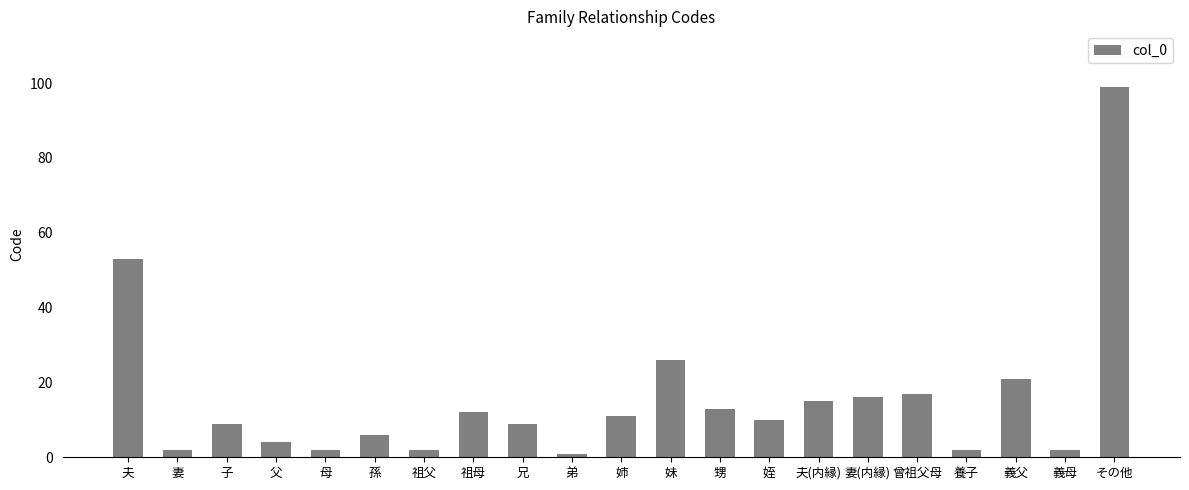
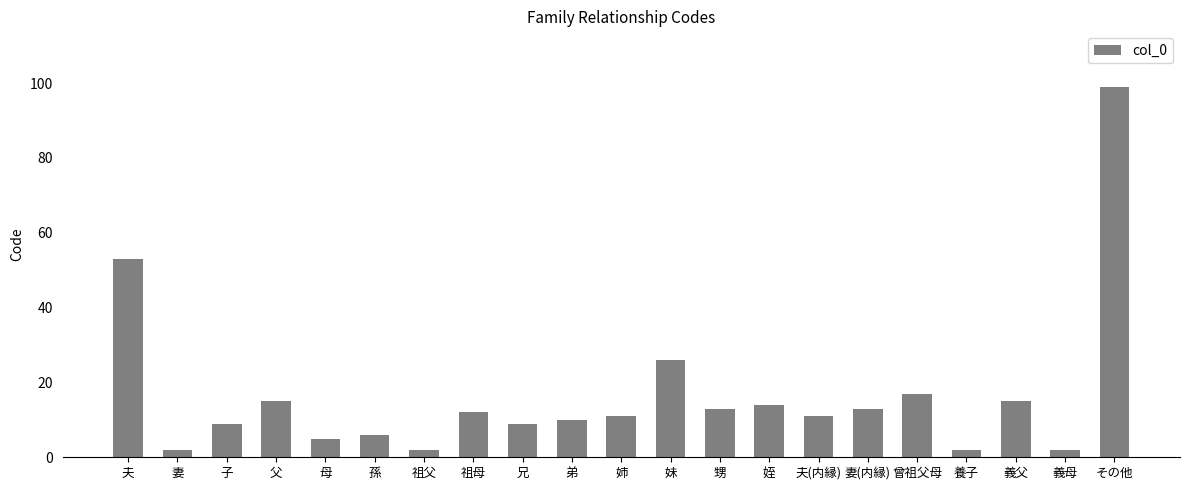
  {
    "夫": 53,
    "妻": 2,
    "子": 9,
-   "父": 4,
-   "母": 2,
+   "父": 15,
+   "母": 5,
    "孫": 6,
    "祖父": 2,
    "祖母": 12,
    "兄": 9,
-   "弟": 1,
+   "弟": 10,
    "姉": 11,
    "妹": 26,
    "甥": 13,
-   "姪": 10,
-   "夫(内縁)": 15,
-   "妻(内縁)": 16,
+   "姪": 14,
+   "夫(内縁)": 11,
+   "妻(内縁)": 13,
    "曾祖父母": 17,
    "養子": 2,
-   "義父": 21,
+   "義父": 15,
    "義母": 2,
    "その他": 99
  }
